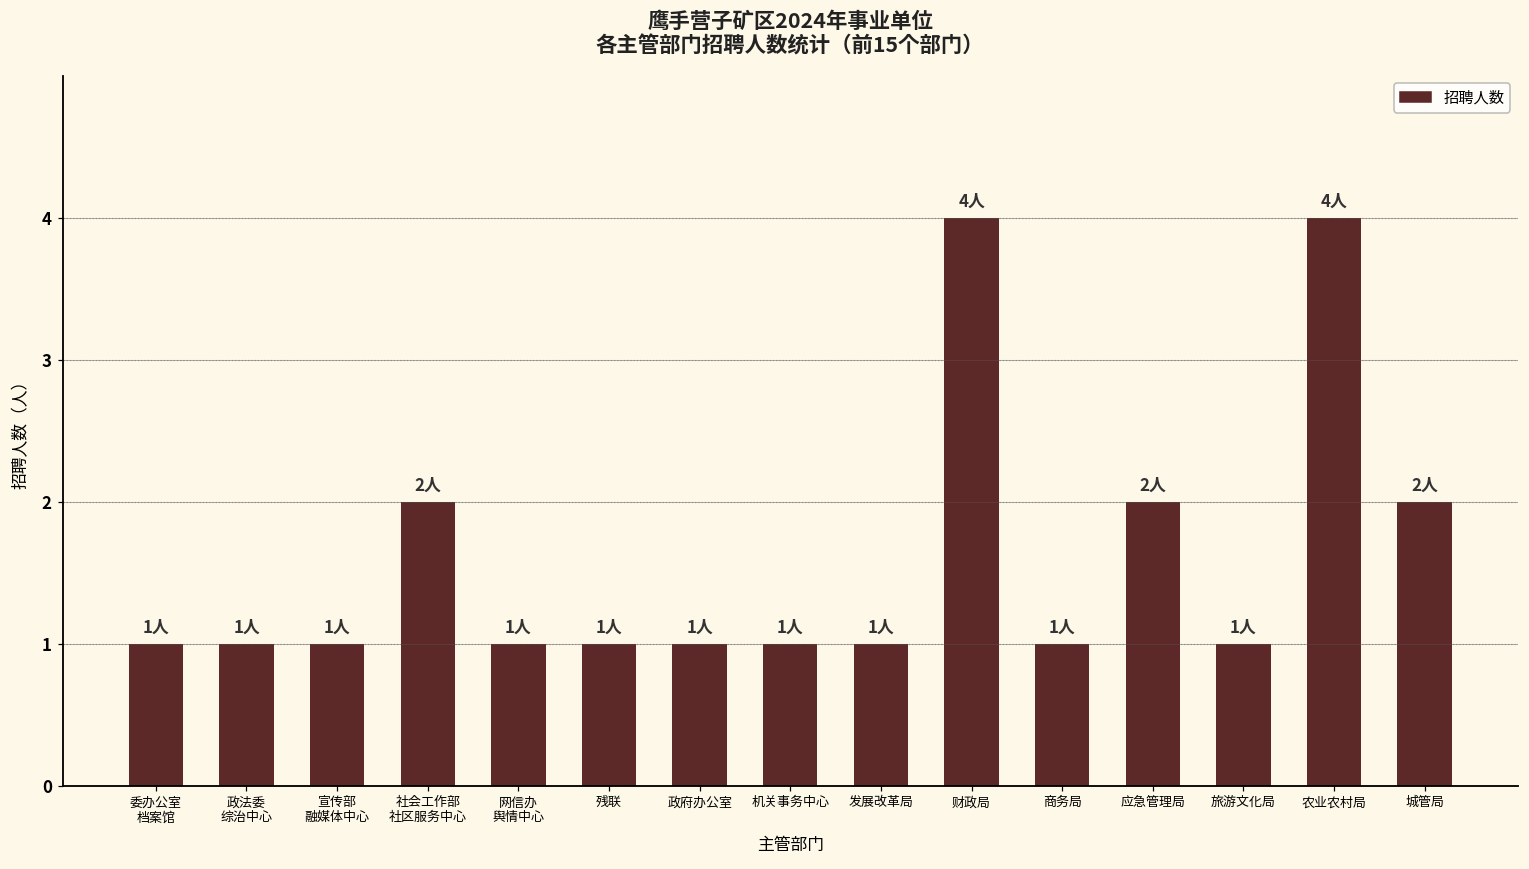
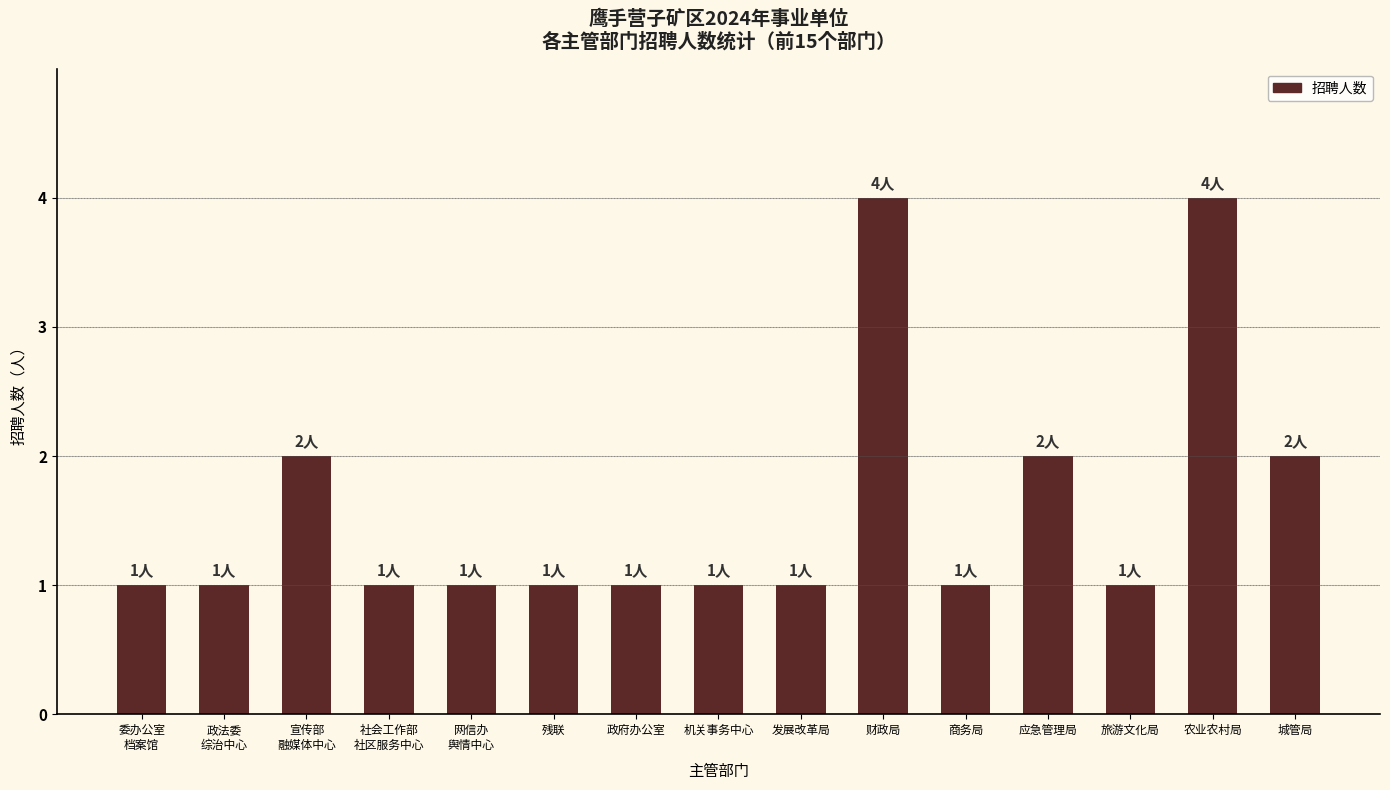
  {
    "委办公室 档案馆": "1人",
    "政法委 综治中心": "1人",
-   "宣传部 融媒体中心": "1人",
-   "社会工作部 社区服务中心": "2人",
+   "宣传部 融媒体中心": "2人",
+   "社会工作部 社区服务中心": "1人",
    "网信办 舆情中心": "1人",
    "残联": "1人",
    "政府办公室": "1人",
    "机关事务中心": "1人",
    "发展改革局": "1人",
    "财政局": "4人",
    "商务局": "1人",
    "应急管理局": "2人",
    "旅游文化局": "1人",
    "农业农村局": "4人",
    "城管局": "2人"
  }
